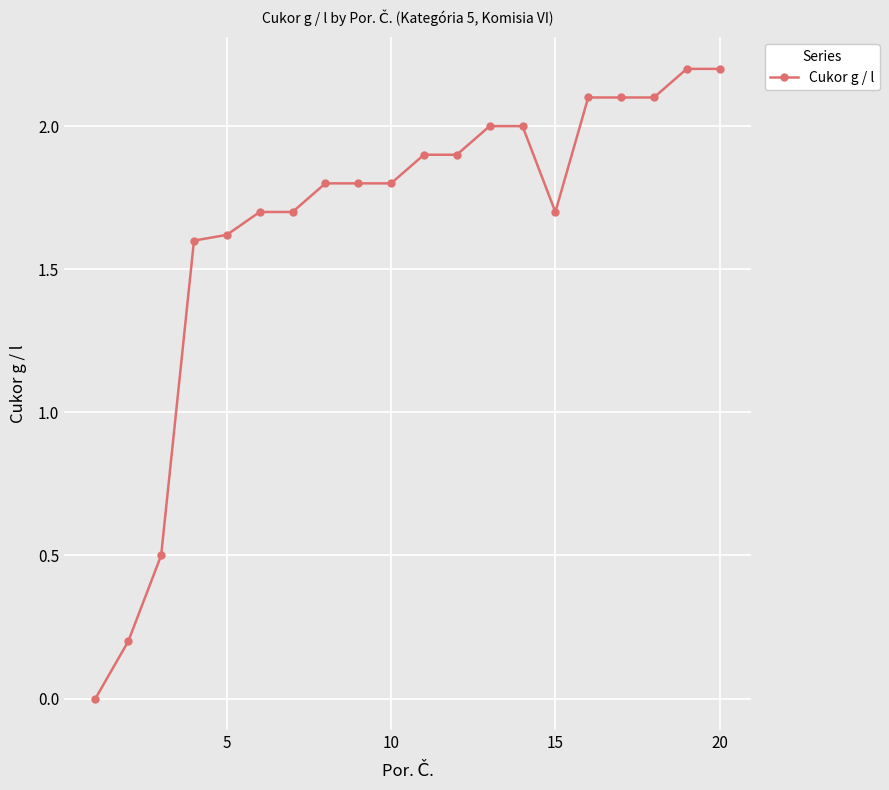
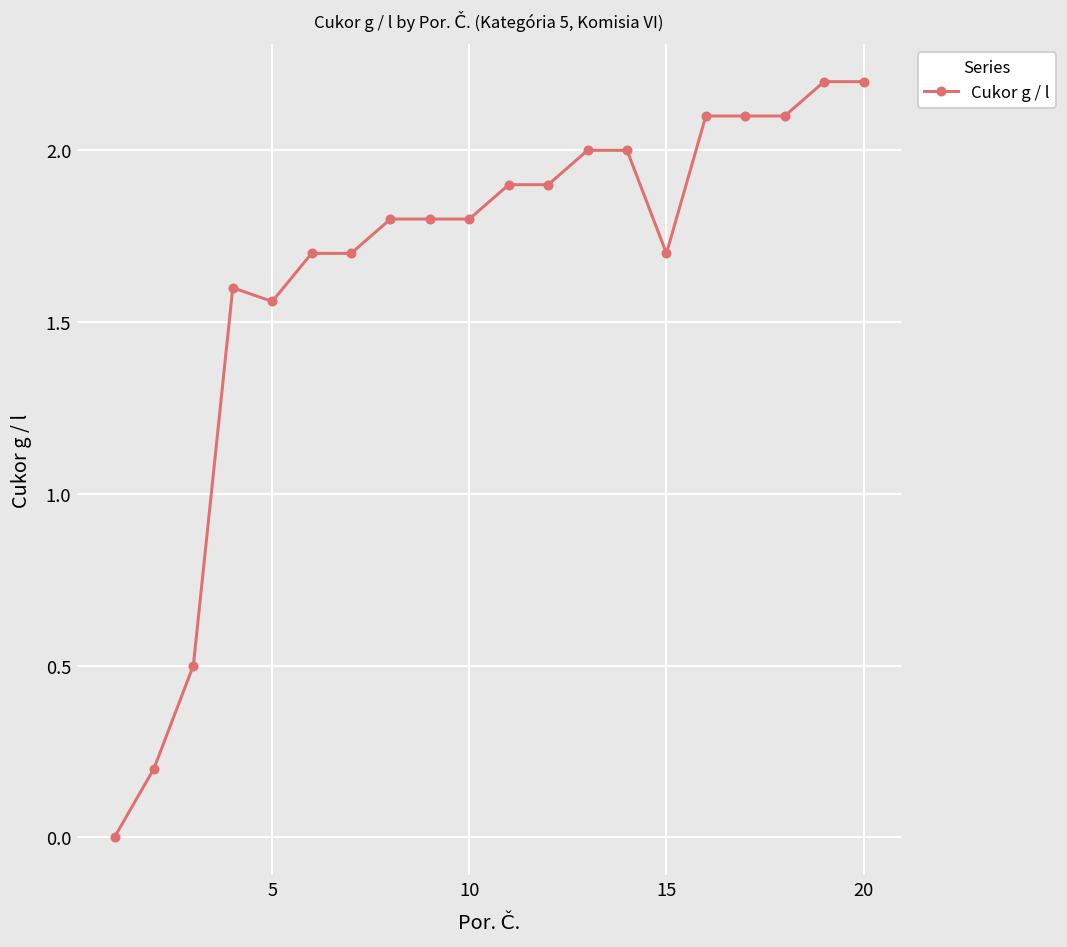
  {
-   "5": 1.62,
+   "5": 1.56,
    "10": 1.80,
    "15": 1.70,
    "20": 2.20
  }
